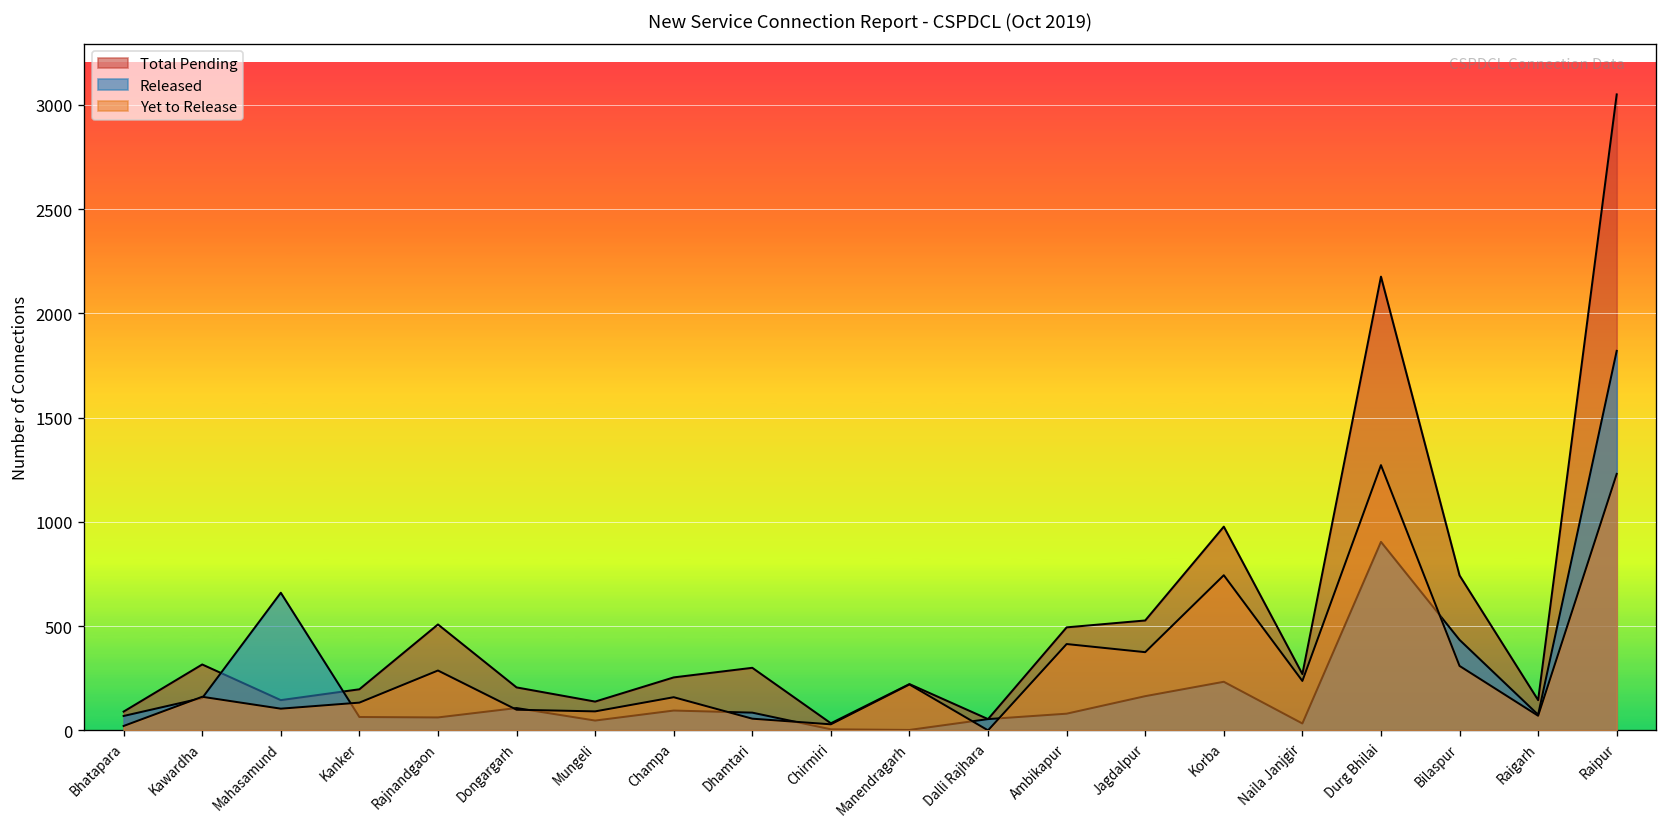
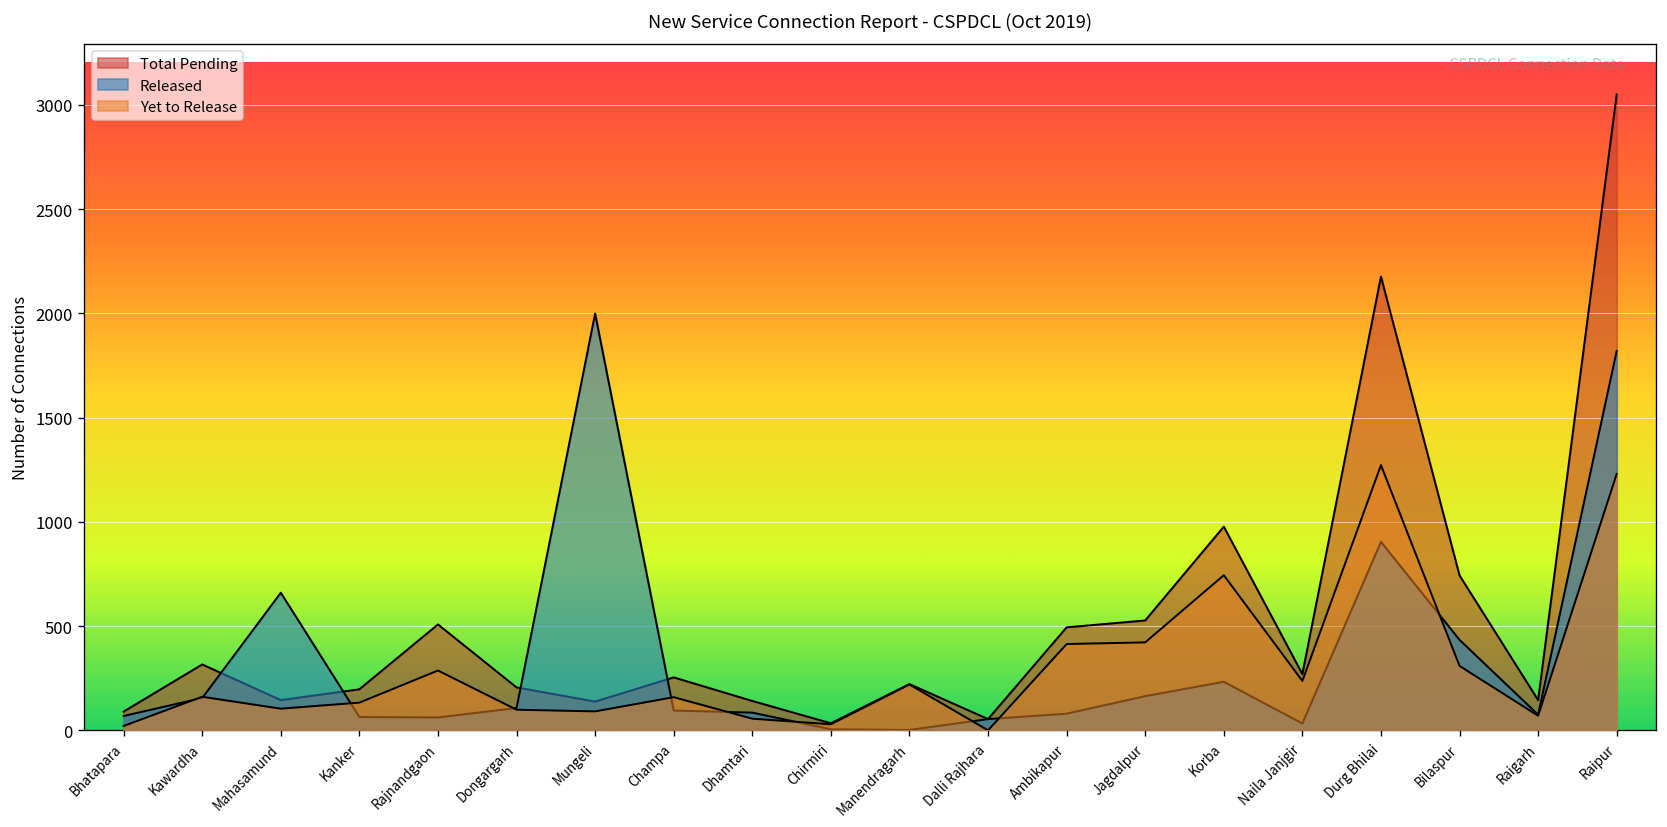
  {
    "Total Pending": {
      "Bhatapara": 90,
      "Kawardha": 320,
      "Mahasamund": 150,
      "Kanker": 200,
      "Rajnandgaon": 510,
      "Dongargarh": 210,
      "Mungeli": 140,
      "Champa": 250,
-     "Dhamtari": 300,
+     "Dhamtari": 140,
      "Ambikapur": 490,
      "Jagdalpur": 530,
      "Korba": 980,
      "Naila Janjgir": 270,
      "Durg Bhilai": 2180,
      "Bilaspur": 740,
      "Raigarh": 150,
      "Raipur": 3050
    },
    "Released": {
      "Bhatapara": 70,
      "Mahasamund": 660,
      "Kanker": 60,
      "Rajnandgaon": 60,
-     "Mungeli": 50,
+     "Mungeli": 2000,
      "Champa": 100,
      "Dhamtari": 90,
      "Chirmiri": 10,
      "Manendragarh": 0,
      "Ambikapur": 80,
      "Jagdalpur": 160,
      "Korba": 230,
      "Naila Janjgir": 30,
      "Durg Bhilai": 900,
      "Bilaspur": 430,
      "Raipur": 1820
    },
    "Yet to Release": {
      "Bhatapara": 20,
      "Mahasamund": 100,
      "Kanker": 130,
      "Rajnandgaon": 290,
      "Mungeli": 90,
      "Champa": 160,
      "Dhamtari": 60,
      "Dalli Rajhara": 0,
      "Ambikapur": 410,
-     "Jagdalpur": 380,
+     "Jagdalpur": 420,
      "Korba": 740,
      "Naila Janjgir": 240,
      "Durg Bhilai": 1270,
      "Bilaspur": 310,
      "Raipur": 1230
    }
  }
